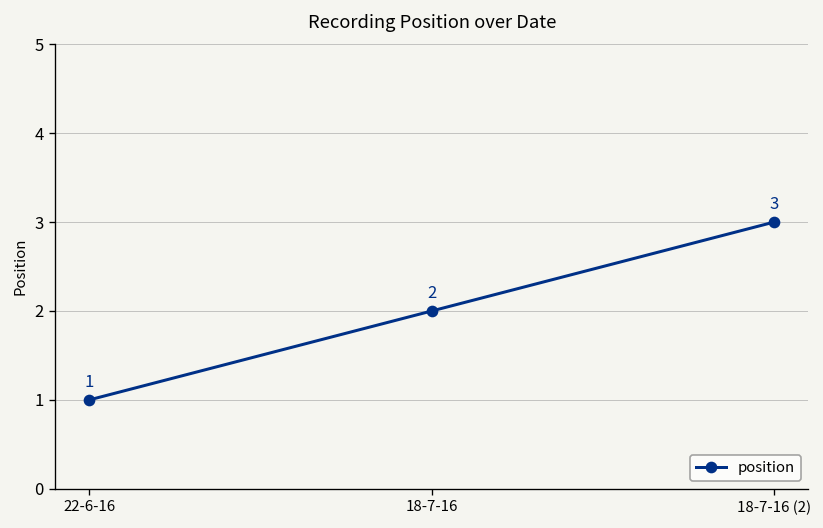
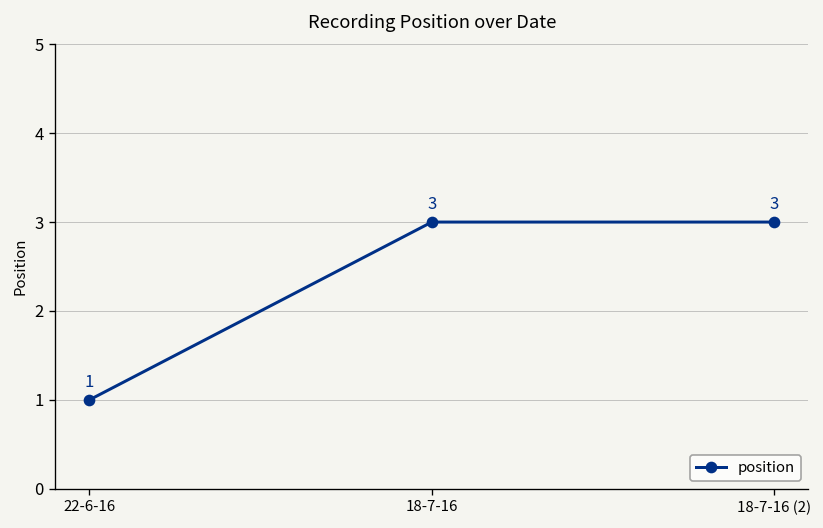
  {
    "22-6-16": 1,
-   "18-7-16": 2,
+   "18-7-16": 3,
    "18-7-16 (2)": 3
  }
